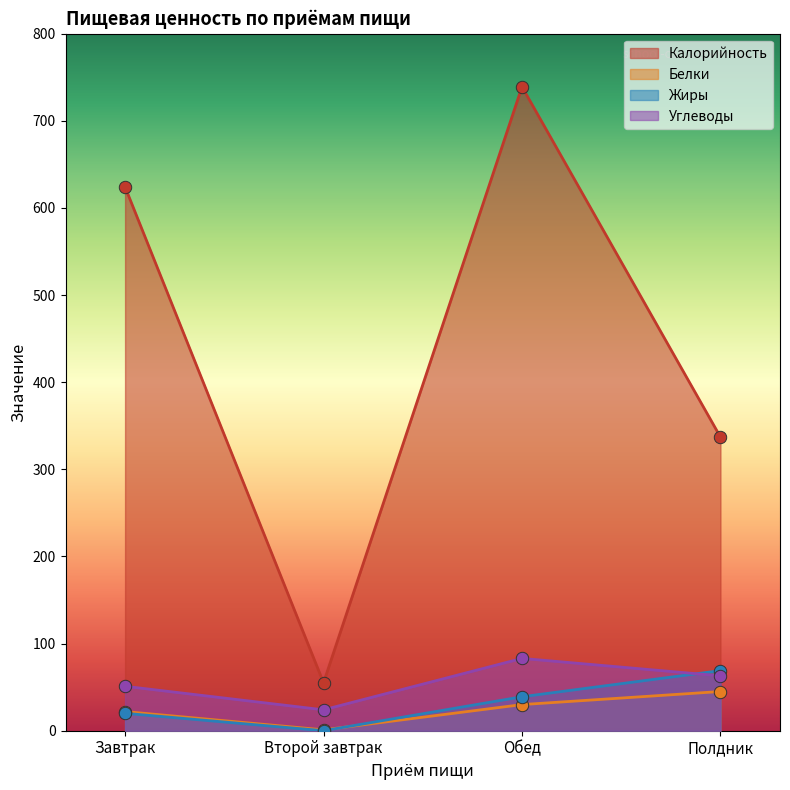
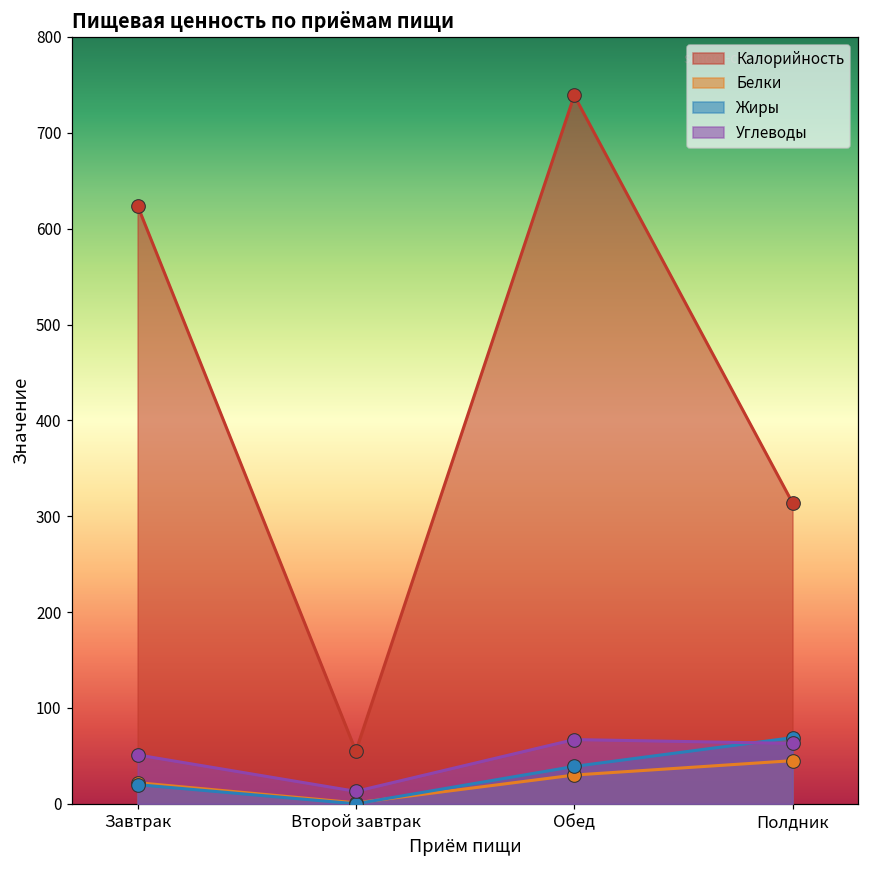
  {
    "Калорийность": {
      "Завтрак": 620,
      "Второй завтрак": 60,
      "Обед": 740,
-     "Полдник": 340
+     "Полдник": 310
    },
    "Белки": {
      "Обед": 30,
      "Полдник": 50
    },
    "Жиры": {
      "Обед": 40,
      "Полдник": 70
    },
    "Углеводы": {
      "Завтрак": 50,
-     "Второй завтрак": 20,
-     "Обед": 80,
+     "Второй завтрак": 10,
+     "Обед": 70,
      "Полдник": 60
    }
  }
